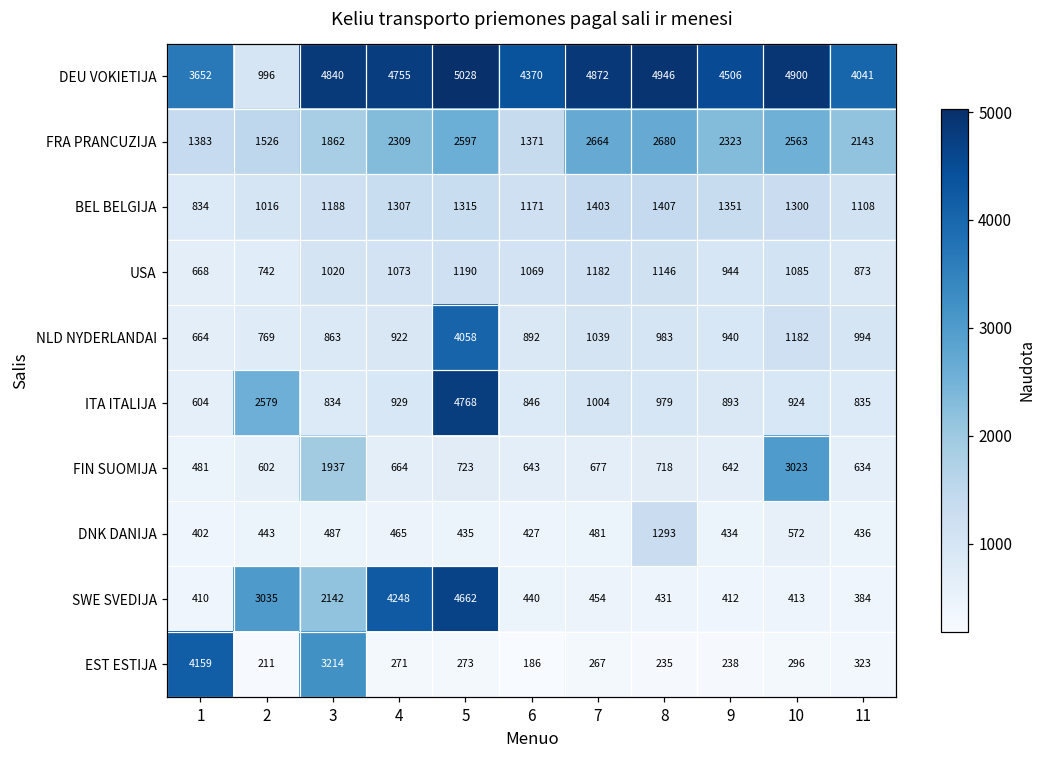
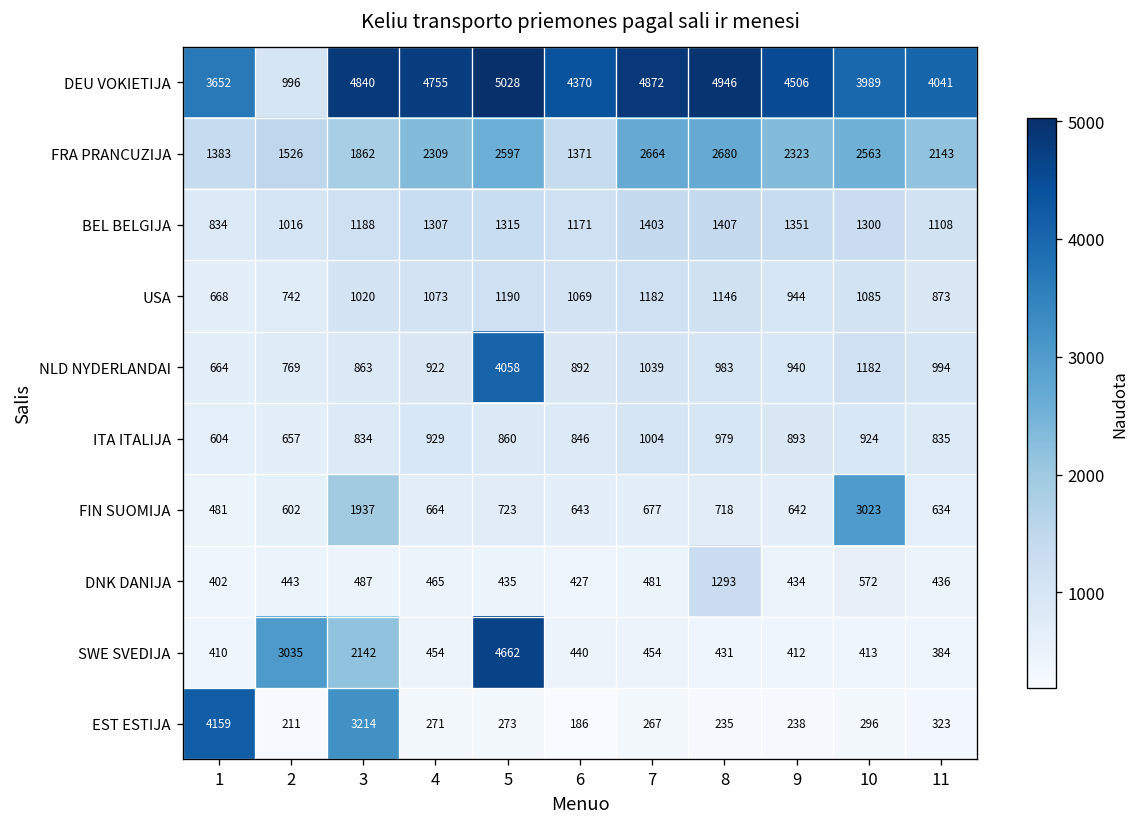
  {
    "DEU VOKIETIJA": {
      "1": 3652,
      "2": 996,
      "3": 4840,
      "4": 4755,
      "5": 5028,
      "6": 4370,
      "7": 4872,
      "8": 4946,
      "9": 4506,
-     "10": 4900,
+     "10": 3989,
      "11": 4041
    },
    "FRA PRANCUZIJA": {
      "1": 1383,
      "2": 1526,
      "3": 1862,
      "4": 2309,
      "5": 2597,
      "6": 1371,
      "7": 2664,
      "8": 2680,
      "9": 2323,
      "10": 2563,
      "11": 2143
    },
    "BEL BELGIJA": {
      "1": 834,
      "2": 1016,
      "3": 1188,
      "4": 1307,
      "5": 1315,
      "6": 1171,
      "7": 1403,
      "8": 1407,
      "9": 1351,
      "10": 1300,
      "11": 1108
    },
    "USA": {
      "1": 668,
      "2": 742,
      "3": 1020,
      "4": 1073,
      "5": 1190,
      "6": 1069,
      "7": 1182,
      "8": 1146,
      "9": 944,
      "10": 1085,
      "11": 873
    },
    "NLD NYDERLANDAI": {
      "1": 664,
      "2": 769,
      "3": 863,
      "4": 922,
      "5": 4058,
      "6": 892,
      "7": 1039,
      "8": 983,
      "9": 940,
      "10": 1182,
      "11": 994
    },
    "ITA ITALIJA": {
      "1": 604,
-     "2": 2579,
+     "2": 657,
      "3": 834,
      "4": 929,
-     "5": 4768,
+     "5": 860,
      "6": 846,
      "7": 1004,
      "8": 979,
      "9": 893,
      "10": 924,
      "11": 835
    },
    "FIN SUOMIJA": {
      "1": 481,
      "2": 602,
      "3": 1937,
      "4": 664,
      "5": 723,
      "6": 643,
      "7": 677,
      "8": 718,
      "9": 642,
      "10": 3023,
      "11": 634
    },
    "DNK DANIJA": {
      "1": 402,
      "2": 443,
      "3": 487,
      "4": 465,
      "5": 435,
      "6": 427,
      "7": 481,
      "8": 1293,
      "9": 434,
      "10": 572,
      "11": 436
    },
    "SWE SVEDIJA": {
      "1": 410,
      "2": 3035,
      "3": 2142,
-     "4": 4248,
+     "4": 454,
      "5": 4662,
      "6": 440,
      "7": 454,
      "8": 431,
      "9": 412,
      "10": 413,
      "11": 384
    },
    "EST ESTIJA": {
      "1": 4159,
      "2": 211,
      "3": 3214,
      "4": 271,
      "5": 273,
      "6": 186,
      "7": 267,
      "8": 235,
      "9": 238,
      "10": 296,
      "11": 323
    }
  }
